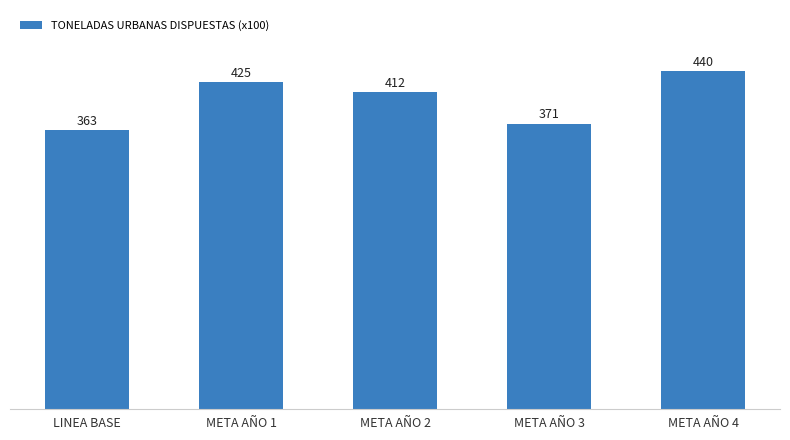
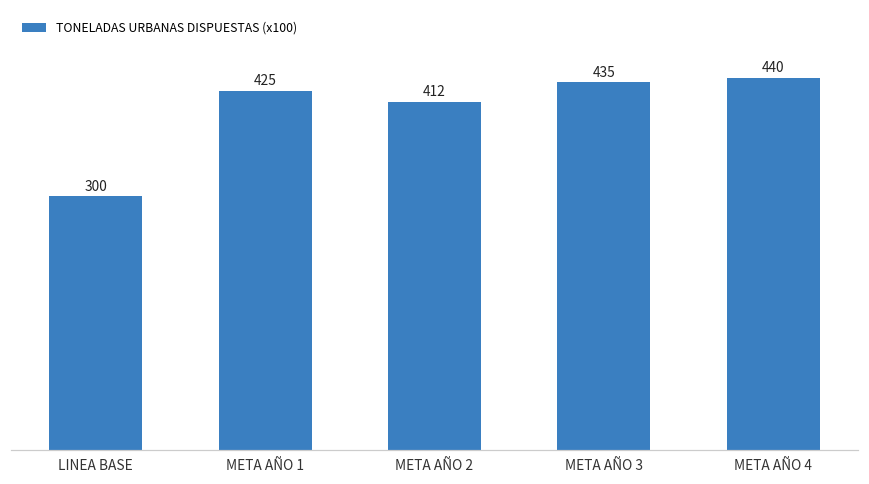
  {
-   "LINEA BASE": 363,
+   "LINEA BASE": 300,
    "META AÑO 1": 425,
    "META AÑO 2": 412,
-   "META AÑO 3": 371,
+   "META AÑO 3": 435,
    "META AÑO 4": 440
  }
